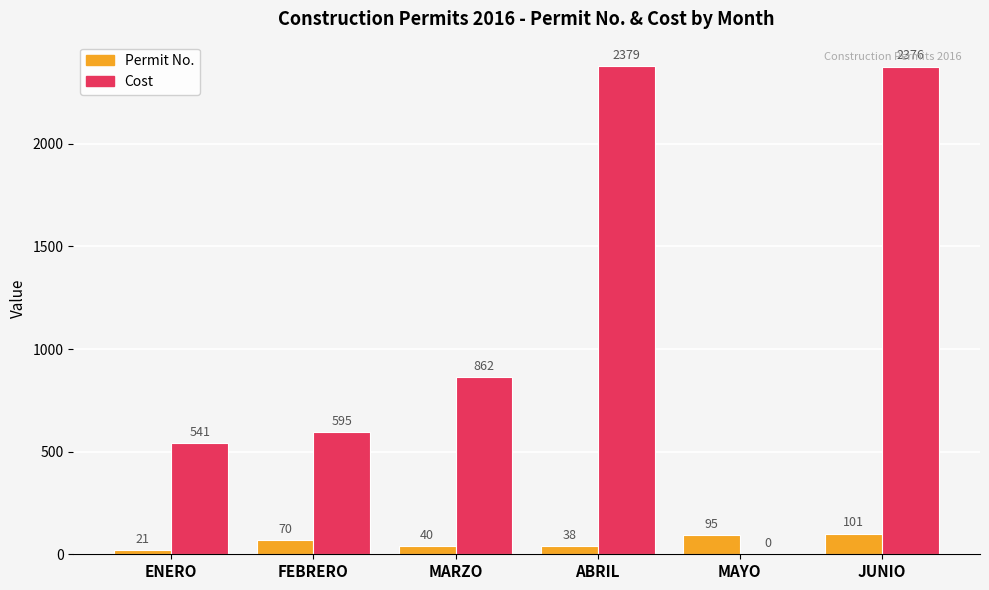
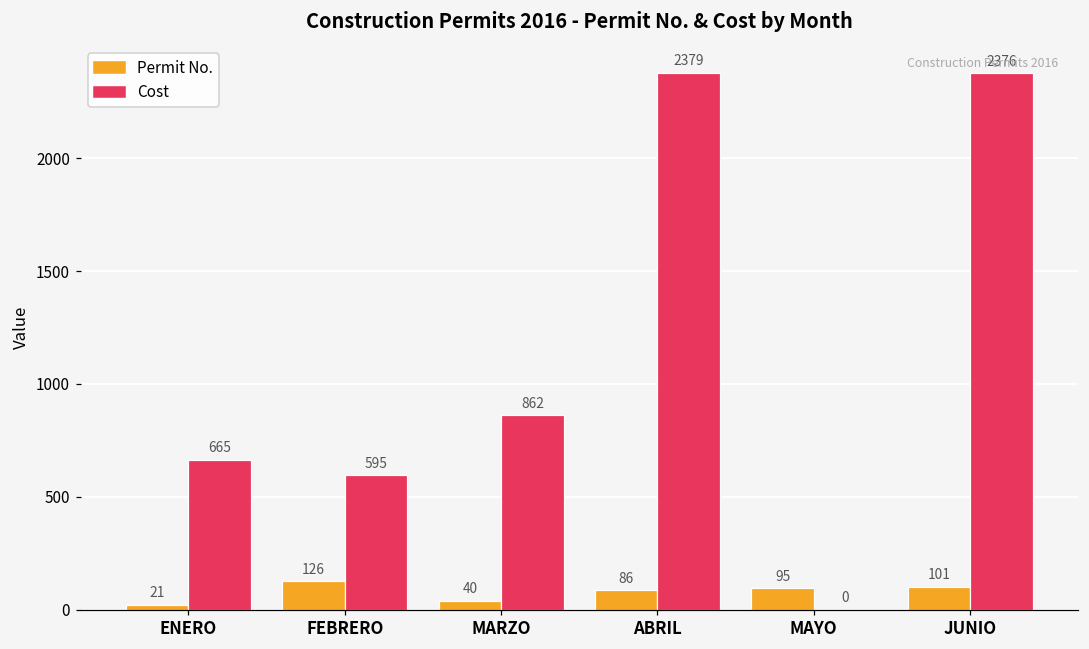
  {
    "Permit No.": {
      "ENERO": 21,
-     "FEBRERO": 70,
+     "FEBRERO": 126,
      "MARZO": 40,
-     "ABRIL": 38,
+     "ABRIL": 86,
      "MAYO": 95,
      "JUNIO": 101
    },
    "Cost": {
-     "ENERO": 541,
+     "ENERO": 665,
      "FEBRERO": 595,
      "MARZO": 862,
      "ABRIL": 2379,
      "MAYO": 0
    }
  }
